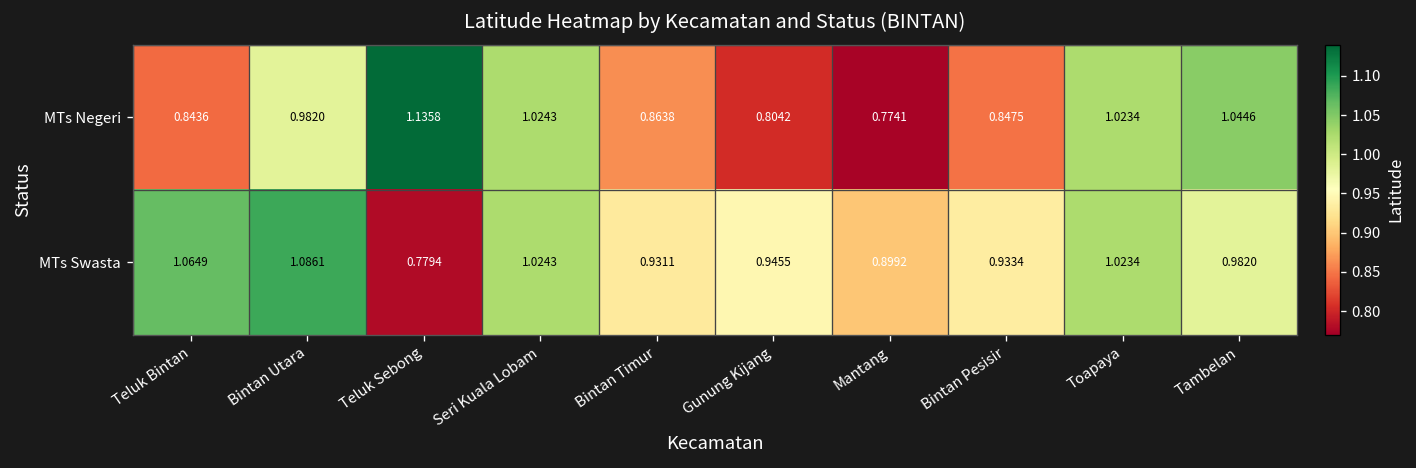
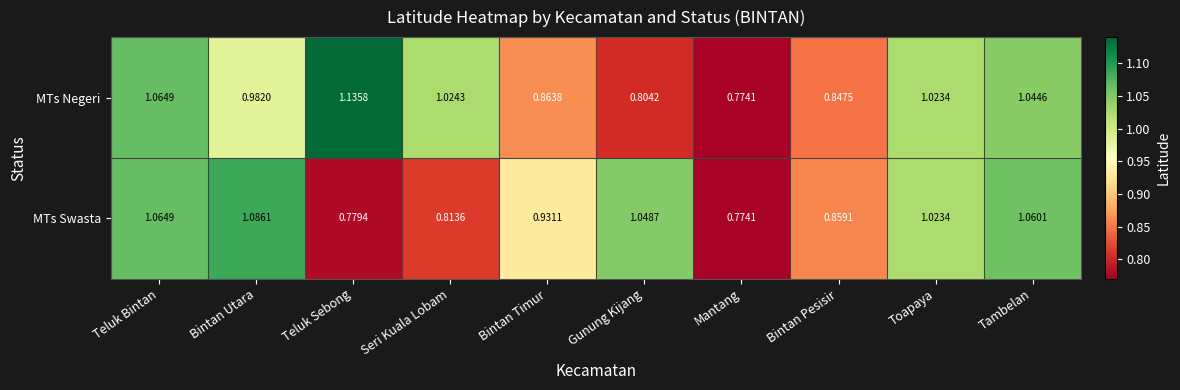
  {
    "MTs Negeri": {
-     "Teluk Bintan": 0.8436,
+     "Teluk Bintan": 1.0649,
      "Bintan Utara": 0.9820,
      "Teluk Sebong": 1.1358,
      "Seri Kuala Lobam": 1.0243,
      "Bintan Timur": 0.8638,
      "Gunung Kijang": 0.8042,
      "Mantang": 0.7741,
      "Bintan Pesisir": 0.8475,
      "Toapaya": 1.0234,
      "Tambelan": 1.0446
    },
    "MTs Swasta": {
      "Teluk Bintan": 1.0649,
      "Bintan Utara": 1.0861,
      "Teluk Sebong": 0.7794,
-     "Seri Kuala Lobam": 1.0243,
+     "Seri Kuala Lobam": 0.8136,
      "Bintan Timur": 0.9311,
-     "Gunung Kijang": 0.9455,
-     "Mantang": 0.8992,
-     "Bintan Pesisir": 0.9334,
+     "Gunung Kijang": 1.0487,
+     "Mantang": 0.7741,
+     "Bintan Pesisir": 0.8591,
      "Toapaya": 1.0234,
-     "Tambelan": 0.9820
+     "Tambelan": 1.0601
    }
  }
